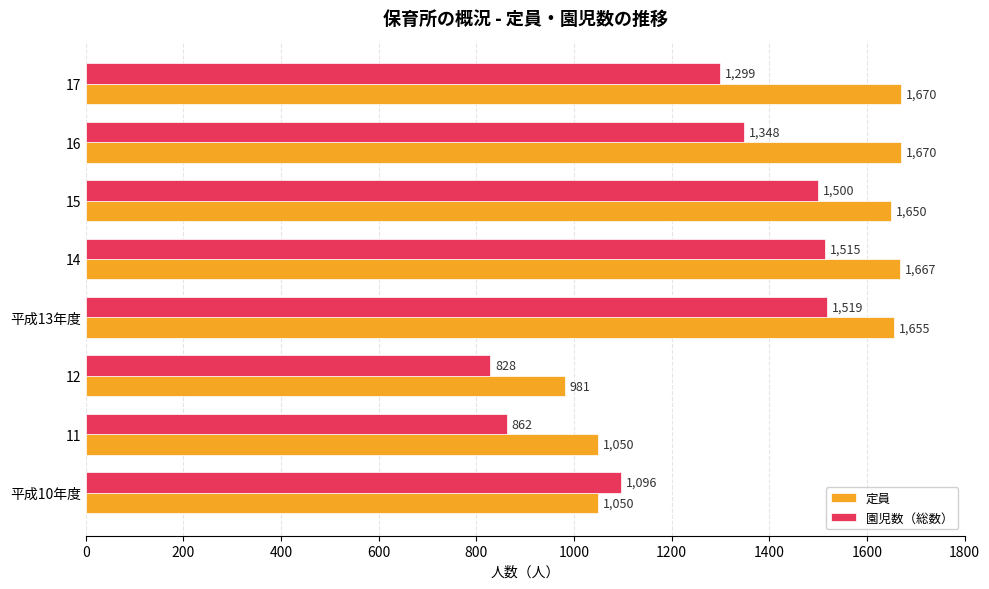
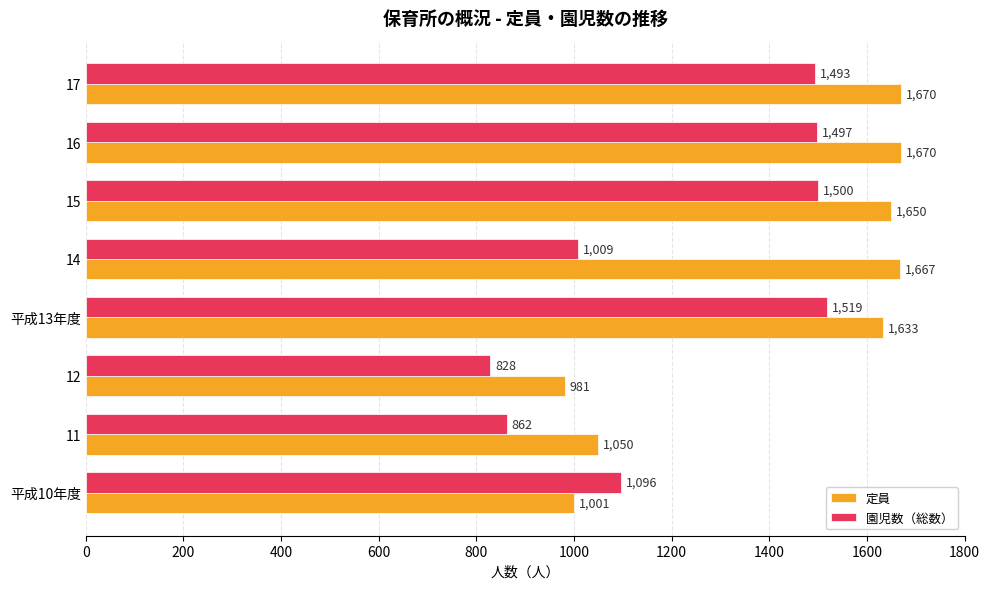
  {
    "定員": {
      "17": "1,670",
      "16": "1,670",
      "15": "1,650",
      "14": "1,667",
-     "平成13年度": "1,655",
+     "平成13年度": "1,633",
      "12": "981",
      "11": "1,050",
-     "平成10年度": "1,050"
+     "平成10年度": "1,001"
    },
    "園児数（総数）": {
-     "17": "1,299",
-     "16": "1,348",
+     "17": "1,493",
+     "16": "1,497",
      "15": "1,500",
-     "14": "1,515",
+     "14": "1,009",
      "平成13年度": "1,519",
      "12": "828",
      "11": "862",
      "平成10年度": "1,096"
    }
  }
